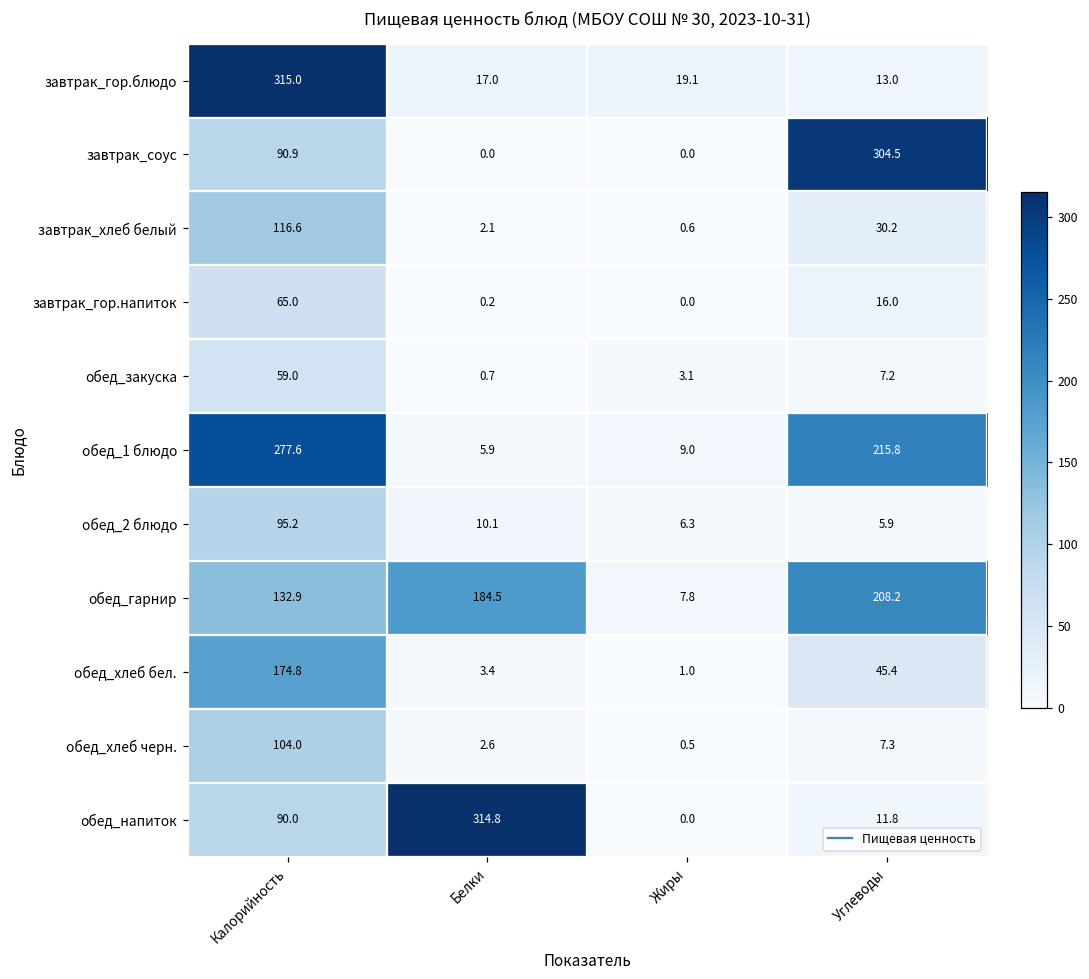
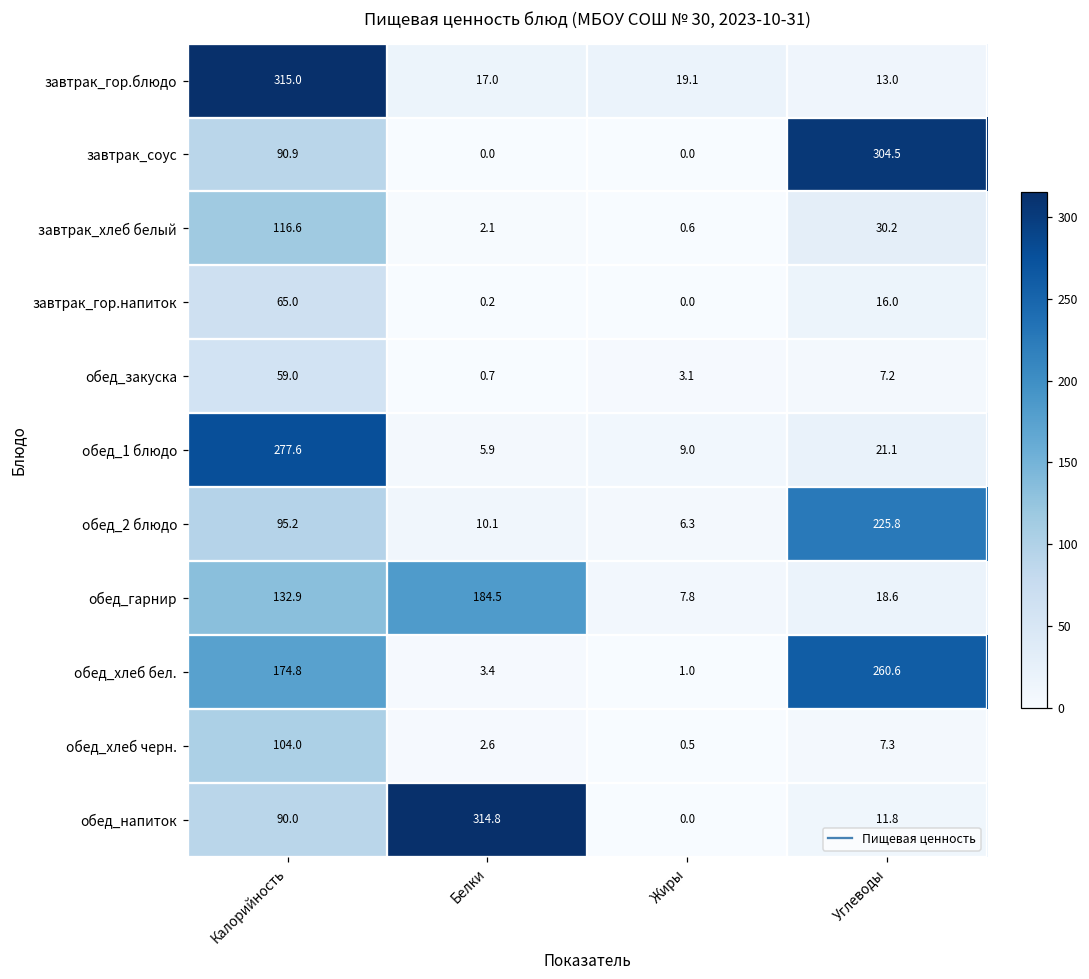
  {
    "завтрак_гор.блюдо": {
      "Калорийность": 315.0,
      "Белки": 17.0,
      "Жиры": 19.1,
      "Углеводы": 13.0
    },
    "завтрак_соус": {
      "Калорийность": 90.9,
      "Белки": 0.0,
      "Жиры": 0.0,
      "Углеводы": 304.5
    },
    "завтрак_хлеб белый": {
      "Калорийность": 116.6,
      "Белки": 2.1,
      "Жиры": 0.6,
      "Углеводы": 30.2
    },
    "завтрак_гор.напиток": {
      "Калорийность": 65.0,
      "Белки": 0.2,
      "Жиры": 0.0,
      "Углеводы": 16.0
    },
    "обед_закуска": {
      "Калорийность": 59.0,
      "Белки": 0.7,
      "Жиры": 3.1,
      "Углеводы": 7.2
    },
    "обед_1 блюдо": {
      "Калорийность": 277.6,
      "Белки": 5.9,
      "Жиры": 9.0,
-     "Углеводы": 215.8
+     "Углеводы": 21.1
    },
    "обед_2 блюдо": {
      "Калорийность": 95.2,
      "Белки": 10.1,
      "Жиры": 6.3,
-     "Углеводы": 5.9
+     "Углеводы": 225.8
    },
    "обед_гарнир": {
      "Калорийность": 132.9,
      "Белки": 184.5,
      "Жиры": 7.8,
-     "Углеводы": 208.2
+     "Углеводы": 18.6
    },
    "обед_хлеб бел.": {
      "Калорийность": 174.8,
      "Белки": 3.4,
      "Жиры": 1.0,
-     "Углеводы": 45.4
+     "Углеводы": 260.6
    },
    "обед_хлеб черн.": {
      "Калорийность": 104.0,
      "Белки": 2.6,
      "Жиры": 0.5,
      "Углеводы": 7.3
    },
    "обед_напиток": {
      "Калорийность": 90.0,
      "Белки": 314.8,
      "Жиры": 0.0,
      "Углеводы": 11.8
    }
  }
